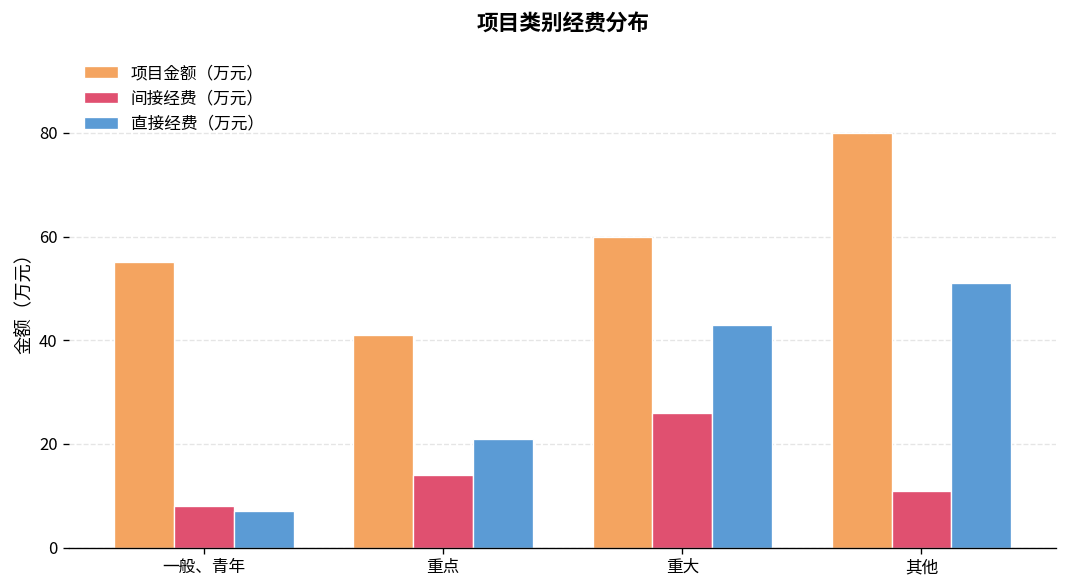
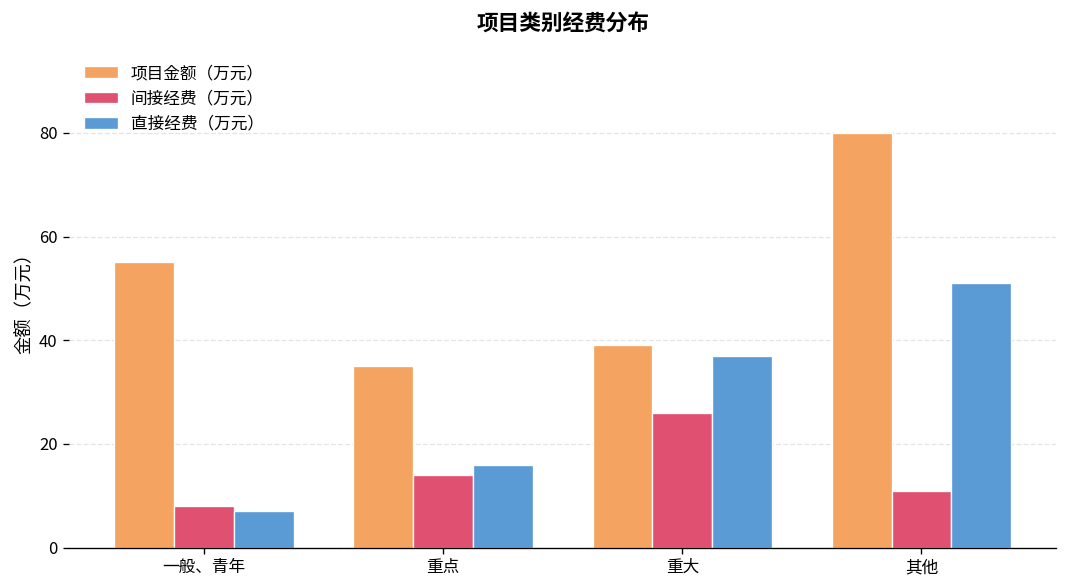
  {
    "项目金额（万元）": {
      "一般、青年": 55,
-     "重点": 41,
-     "重大": 60,
+     "重点": 35,
+     "重大": 39,
      "其他": 80
    },
    "间接经费（万元）": {
      "一般、青年": 8,
      "重点": 14,
      "重大": 26,
      "其他": 11
    },
    "直接经费（万元）": {
      "一般、青年": 7,
-     "重点": 21,
-     "重大": 43,
+     "重点": 16,
+     "重大": 37,
      "其他": 51
    }
  }
